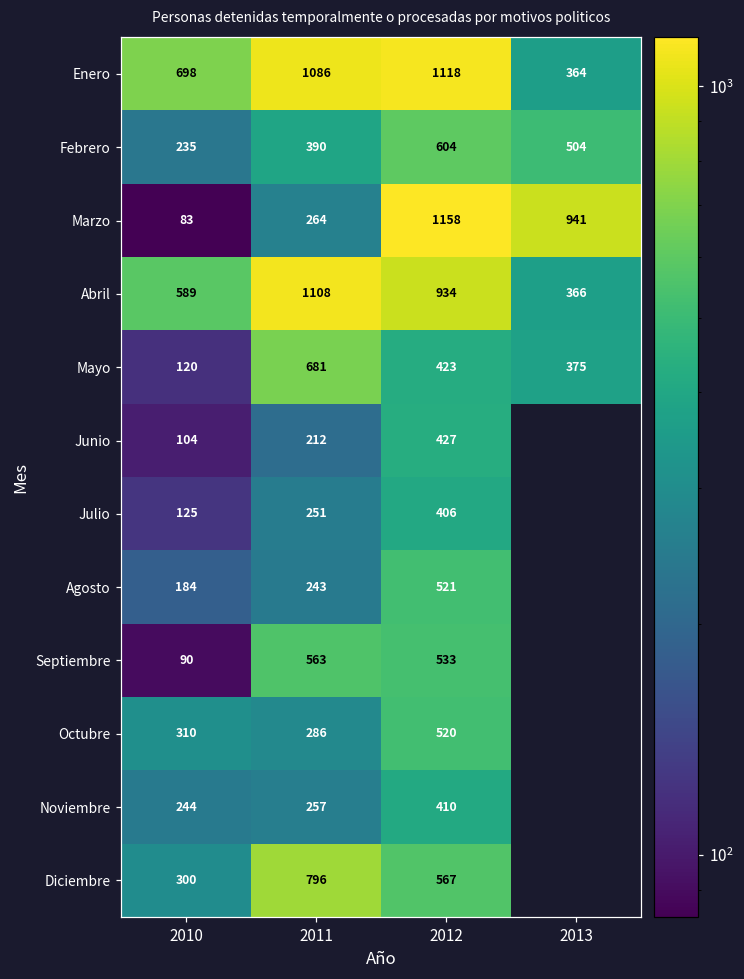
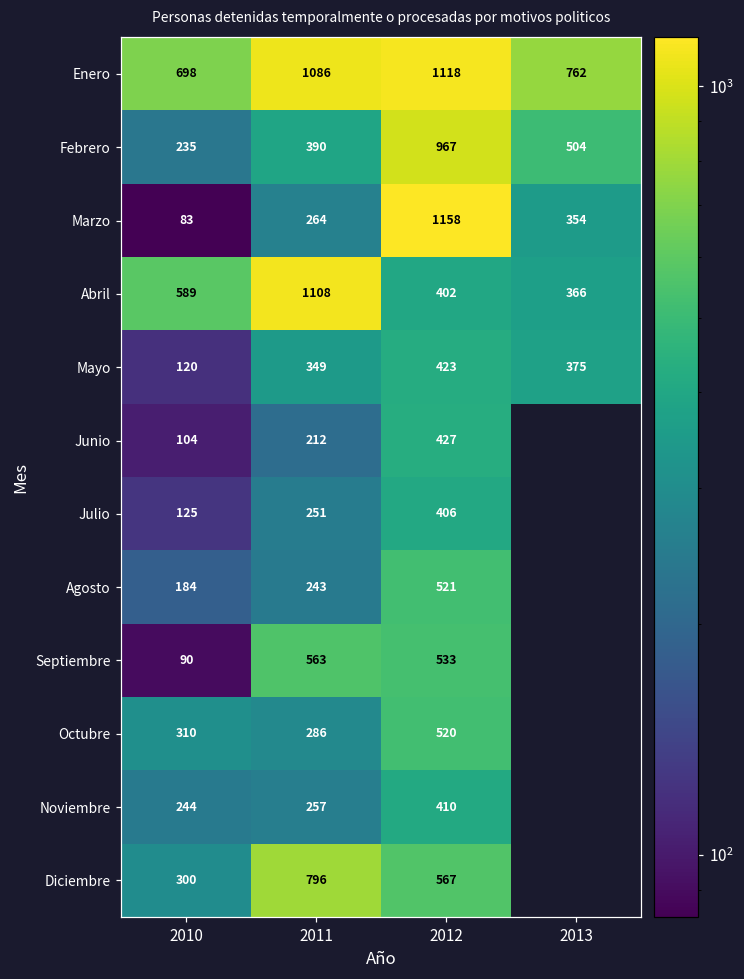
  {
    "Enero": {
      "2010": 698,
      "2011": 1086,
      "2012": 1118,
-     "2013": 364
+     "2013": 762
    },
    "Febrero": {
      "2010": 235,
      "2011": 390,
-     "2012": 604,
+     "2012": 967,
      "2013": 504
    },
    "Marzo": {
      "2010": 83,
      "2011": 264,
      "2012": 1158,
-     "2013": 941
+     "2013": 354
    },
    "Abril": {
      "2010": 589,
      "2011": 1108,
-     "2012": 934,
+     "2012": 402,
      "2013": 366
    },
    "Mayo": {
      "2010": 120,
-     "2011": 681,
+     "2011": 349,
      "2012": 423,
      "2013": 375
    },
    "Junio": {
      "2010": 104,
      "2011": 212,
      "2012": 427
    },
    "Julio": {
      "2010": 125,
      "2011": 251,
      "2012": 406
    },
    "Agosto": {
      "2010": 184,
      "2011": 243,
      "2012": 521
    },
    "Septiembre": {
      "2010": 90,
      "2011": 563,
      "2012": 533
    },
    "Octubre": {
      "2010": 310,
      "2011": 286,
      "2012": 520
    },
    "Noviembre": {
      "2010": 244,
      "2011": 257,
      "2012": 410
    },
    "Diciembre": {
      "2010": 300,
      "2011": 796,
      "2012": 567
    }
  }
